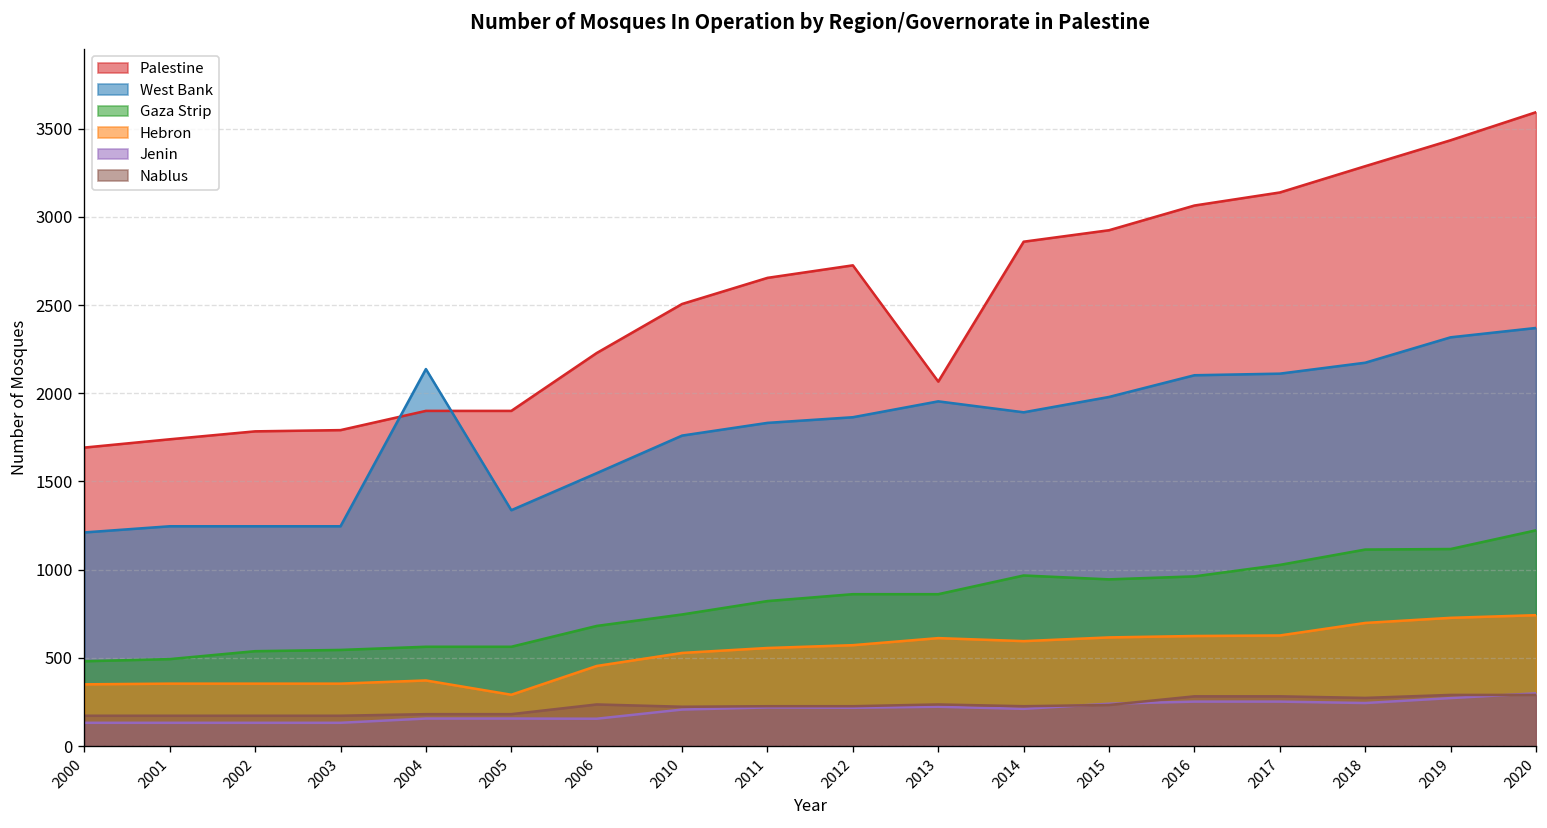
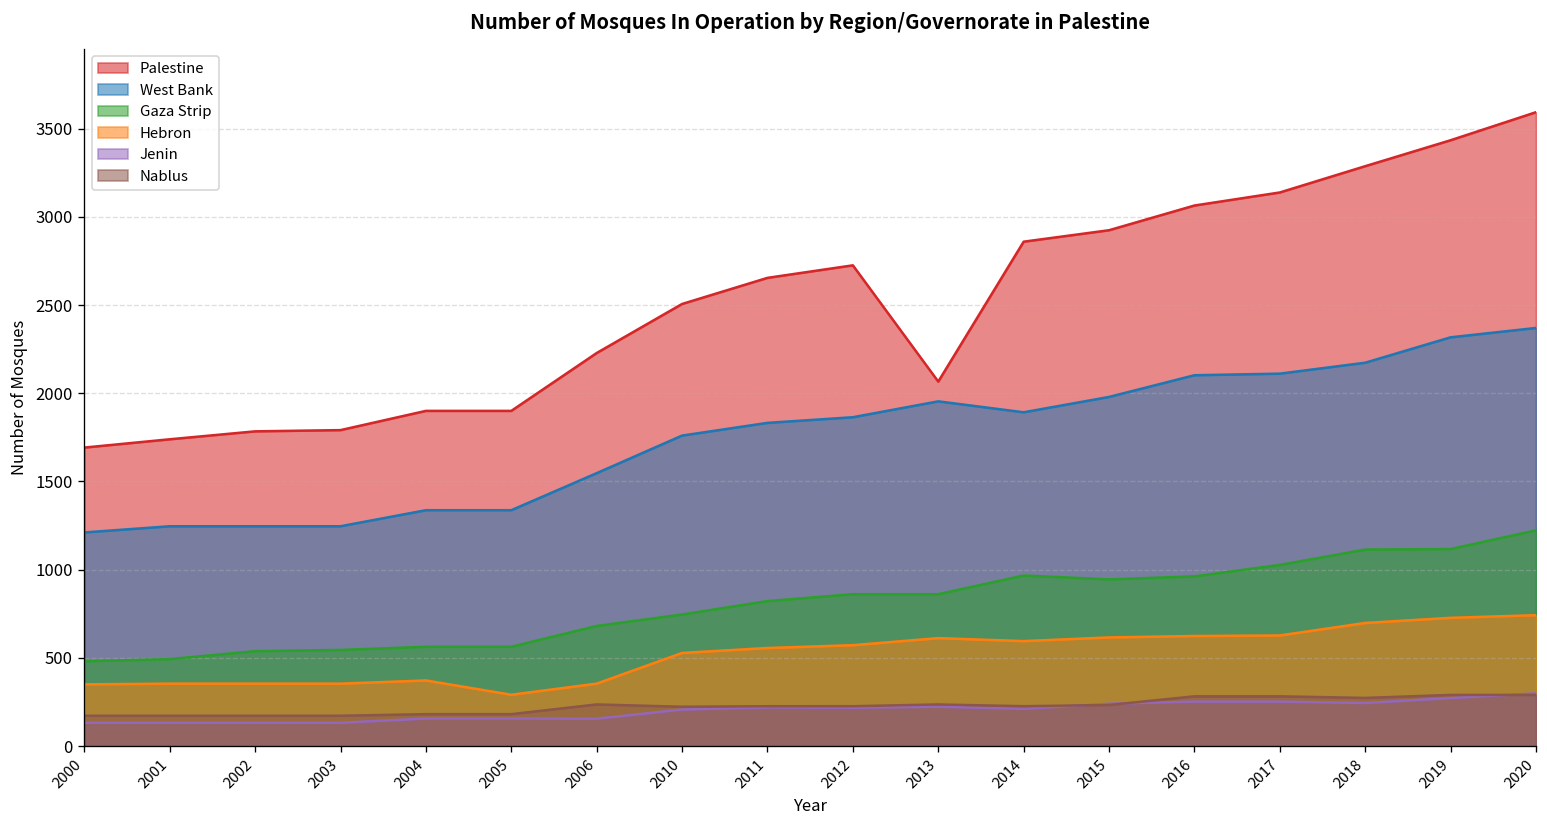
  {
    "Palestine": {
      "2000": 1690,
      "2001": 1740,
      "2002": 1780,
      "2003": 1790,
      "2004": 1900,
      "2005": 1900,
      "2006": 2230,
      "2010": 2510,
      "2011": 2650,
      "2012": 2730,
      "2013": 2070,
      "2014": 2860,
      "2015": 2920,
      "2016": 3060,
      "2017": 3140,
      "2018": 3290,
      "2019": 3430,
      "2020": 3590
    },
    "West Bank": {
      "2000": 1210,
      "2001": 1250,
      "2002": 1250,
      "2003": 1250,
-     "2004": 2140,
+     "2004": 1340,
      "2005": 1340,
      "2006": 1550,
      "2010": 1760,
      "2011": 1830,
      "2012": 1860,
      "2013": 1950,
      "2014": 1890,
      "2015": 1980,
      "2016": 2100,
      "2017": 2110,
      "2018": 2170,
      "2019": 2320,
      "2020": 2370
    },
    "Gaza Strip": {
      "2000": 480,
      "2001": 490,
      "2002": 540,
      "2003": 550,
      "2004": 560,
      "2005": 560,
      "2006": 680,
      "2010": 750,
      "2011": 820,
      "2012": 860,
      "2013": 860,
      "2014": 970,
      "2015": 950,
      "2016": 960,
      "2017": 1030,
      "2018": 1110,
      "2019": 1120,
      "2020": 1220
    },
    "Hebron": {
      "2000": 350,
      "2001": 350,
      "2002": 350,
      "2003": 350,
      "2004": 370,
      "2005": 290,
-     "2006": 450,
+     "2006": 350,
      "2010": 530,
      "2011": 560,
      "2012": 570,
      "2013": 610,
      "2014": 600,
      "2015": 620,
      "2016": 620,
      "2017": 630,
      "2018": 700,
      "2019": 730,
      "2020": 740
    },
    "Jenin": {
      "2000": 130,
      "2001": 130,
      "2002": 130,
      "2003": 130,
      "2004": 160,
      "2005": 160,
      "2006": 160,
      "2016": 250,
      "2017": 250,
      "2018": 240,
      "2019": 270
    },
    "Nablus": {
      "2000": 170,
      "2001": 170,
      "2002": 170,
      "2003": 170,
      "2004": 180,
      "2005": 180,
      "2006": 240,
      "2016": 280,
      "2017": 280,
      "2018": 270,
      "2019": 290
    }
  }
